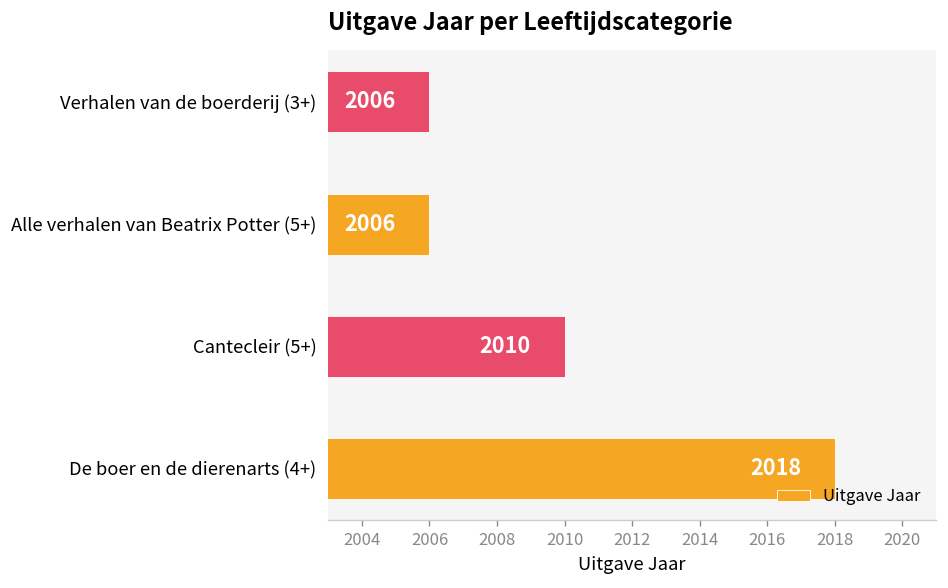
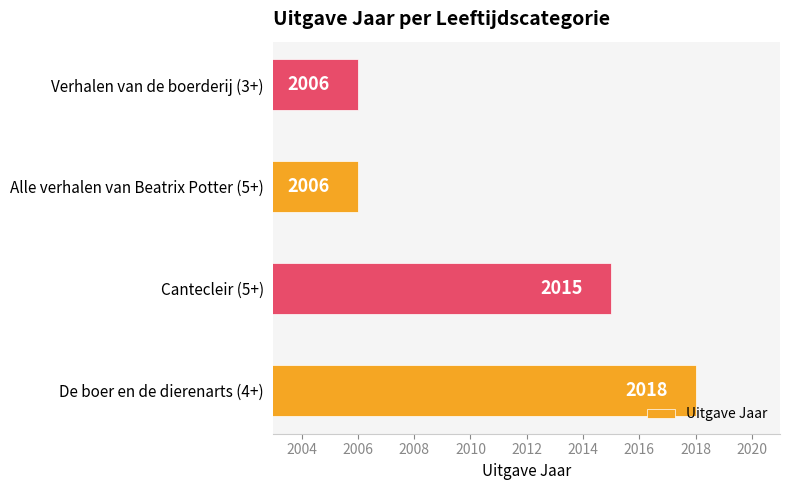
  {
    "Verhalen van de boerderij (3+)": 2006,
    "Alle verhalen van Beatrix Potter (5+)": 2006,
-   "Cantecleir (5+)": 2010,
+   "Cantecleir (5+)": 2015,
    "De boer en de dierenarts (4+)": 2018
  }
